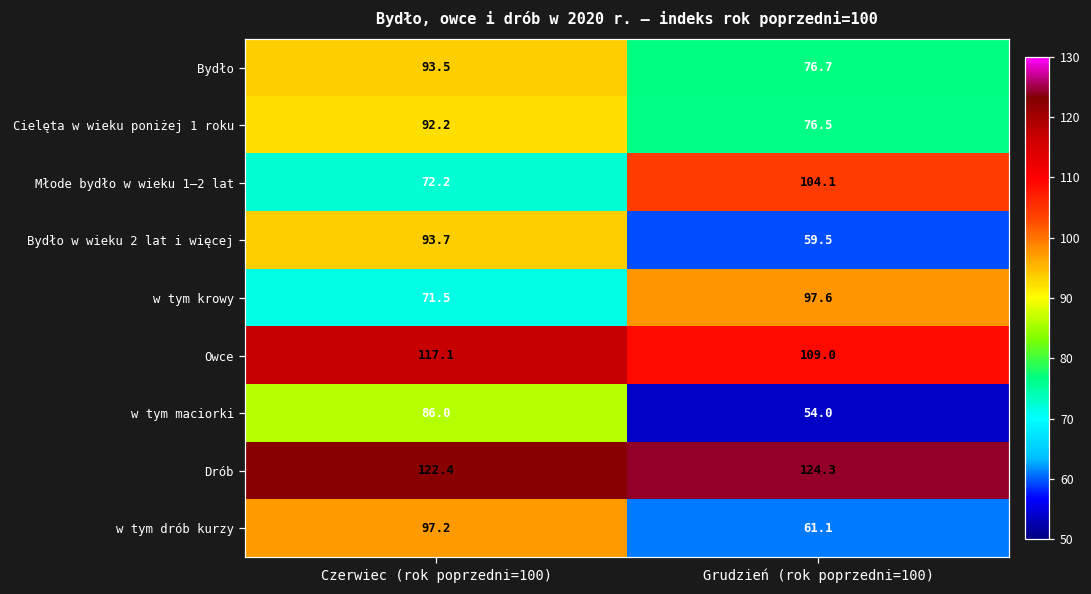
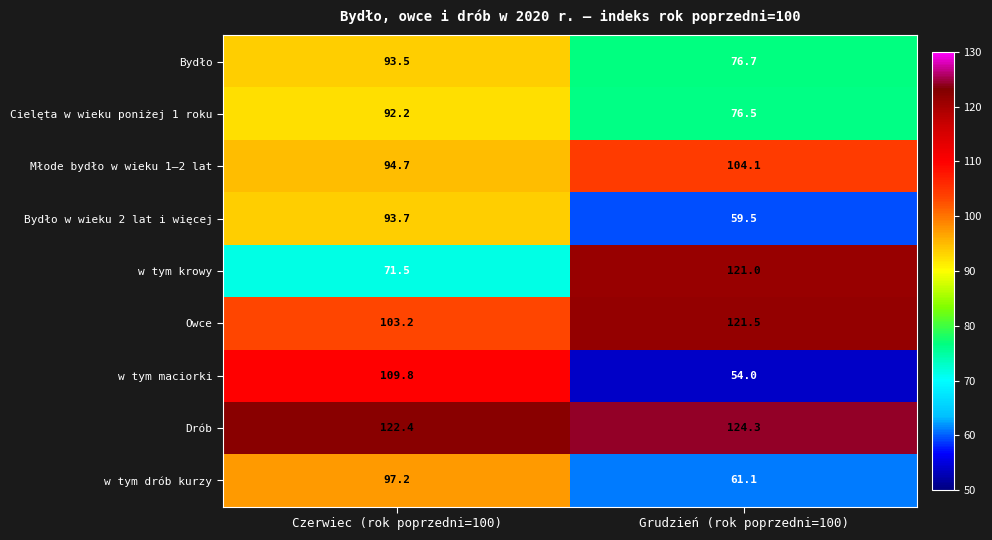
  {
    "Bydło": {
      "Czerwiec (rok poprzedni=100)": 93.5,
      "Grudzień (rok poprzedni=100)": 76.7
    },
    "Cielęta w wieku poniżej 1 roku": {
      "Czerwiec (rok poprzedni=100)": 92.2,
      "Grudzień (rok poprzedni=100)": 76.5
    },
    "Młode bydło w wieku 1—2 lat": {
-     "Czerwiec (rok poprzedni=100)": 72.2,
+     "Czerwiec (rok poprzedni=100)": 94.7,
      "Grudzień (rok poprzedni=100)": 104.1
    },
    "Bydło w wieku 2 lat i więcej": {
      "Czerwiec (rok poprzedni=100)": 93.7,
      "Grudzień (rok poprzedni=100)": 59.5
    },
    "w tym krowy": {
      "Czerwiec (rok poprzedni=100)": 71.5,
-     "Grudzień (rok poprzedni=100)": 97.6
+     "Grudzień (rok poprzedni=100)": 121.0
    },
    "Owce": {
-     "Czerwiec (rok poprzedni=100)": 117.1,
-     "Grudzień (rok poprzedni=100)": 109.0
+     "Czerwiec (rok poprzedni=100)": 103.2,
+     "Grudzień (rok poprzedni=100)": 121.5
    },
    "w tym maciorki": {
-     "Czerwiec (rok poprzedni=100)": 86.0,
+     "Czerwiec (rok poprzedni=100)": 109.8,
      "Grudzień (rok poprzedni=100)": 54.0
    },
    "Drób": {
      "Czerwiec (rok poprzedni=100)": 122.4,
      "Grudzień (rok poprzedni=100)": 124.3
    },
    "w tym drób kurzy": {
      "Czerwiec (rok poprzedni=100)": 97.2,
      "Grudzień (rok poprzedni=100)": 61.1
    }
  }
